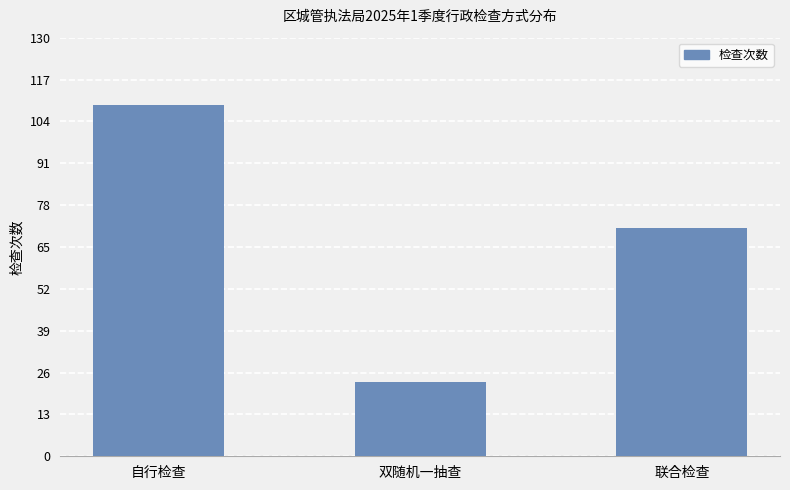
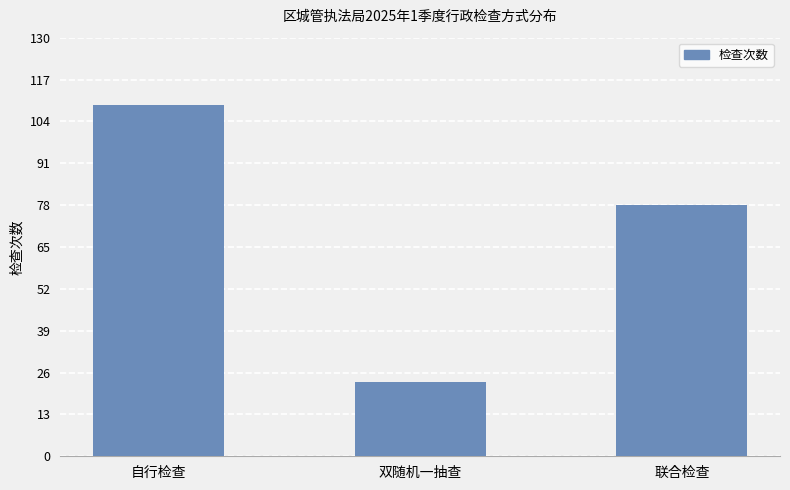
  {
    "自行检查": 109,
    "双随机一抽查": 23,
-   "联合检查": 71
+   "联合检查": 78
  }
